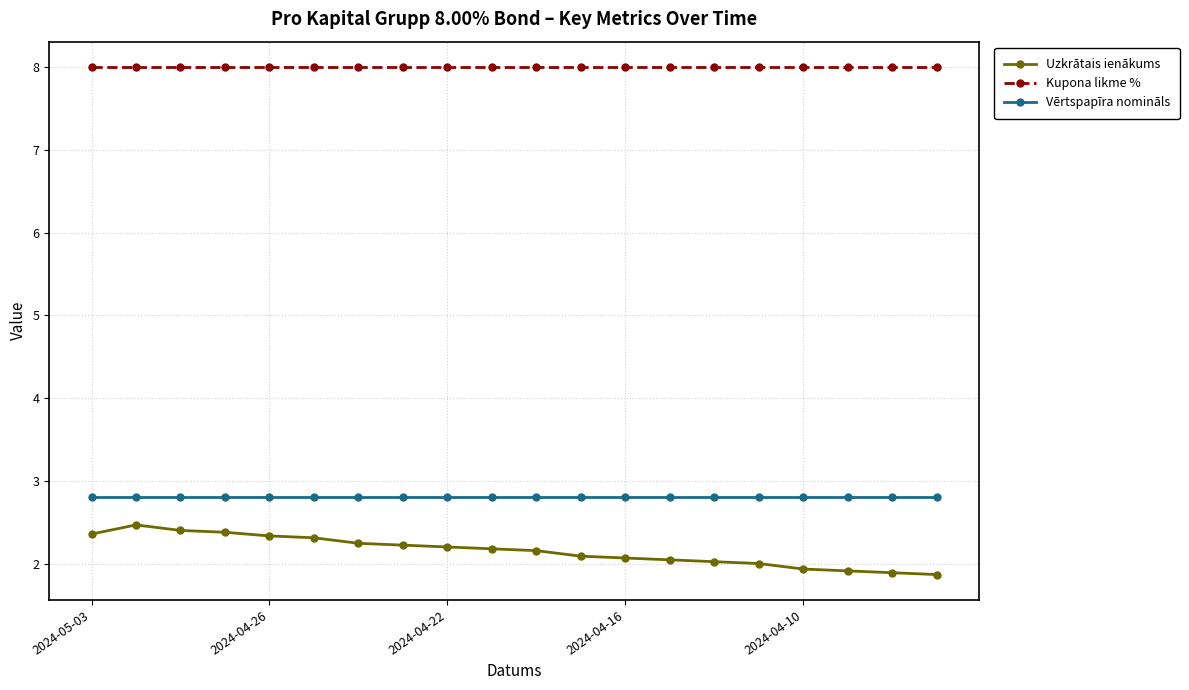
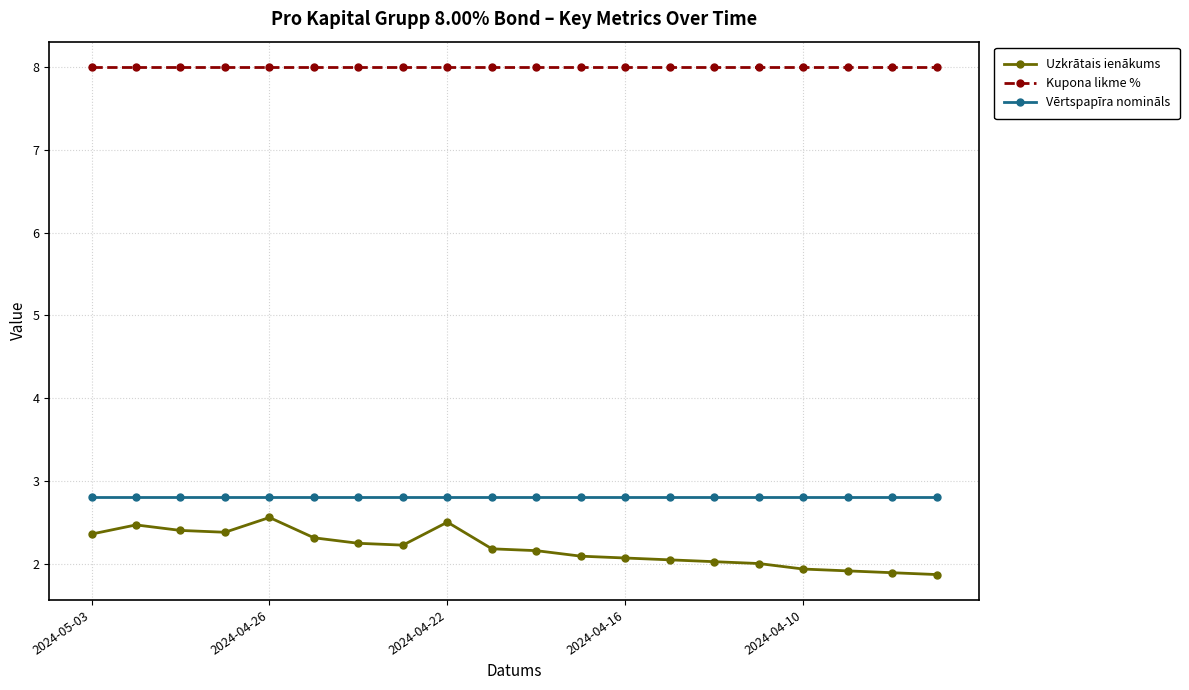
  {
    "Uzkrātais ienākums": {
      "2024-05-03": 2.4,
-     "2024-04-26": 2.3,
-     "2024-04-22": 2.2,
+     "2024-04-26": 2.6,
+     "2024-04-22": 2.5,
      "2024-04-16": 2.1,
      "2024-04-10": 1.9
    },
    "Kupona likme %": {
      "2024-05-03": 8.0,
      "2024-04-26": 8.0,
      "2024-04-22": 8.0,
      "2024-04-16": 8.0,
      "2024-04-10": 8.0
    },
    "Vērtspapīra nomināls": {
      "2024-05-03": 2.8,
      "2024-04-26": 2.8,
      "2024-04-22": 2.8,
      "2024-04-16": 2.8,
      "2024-04-10": 2.8
    }
  }
